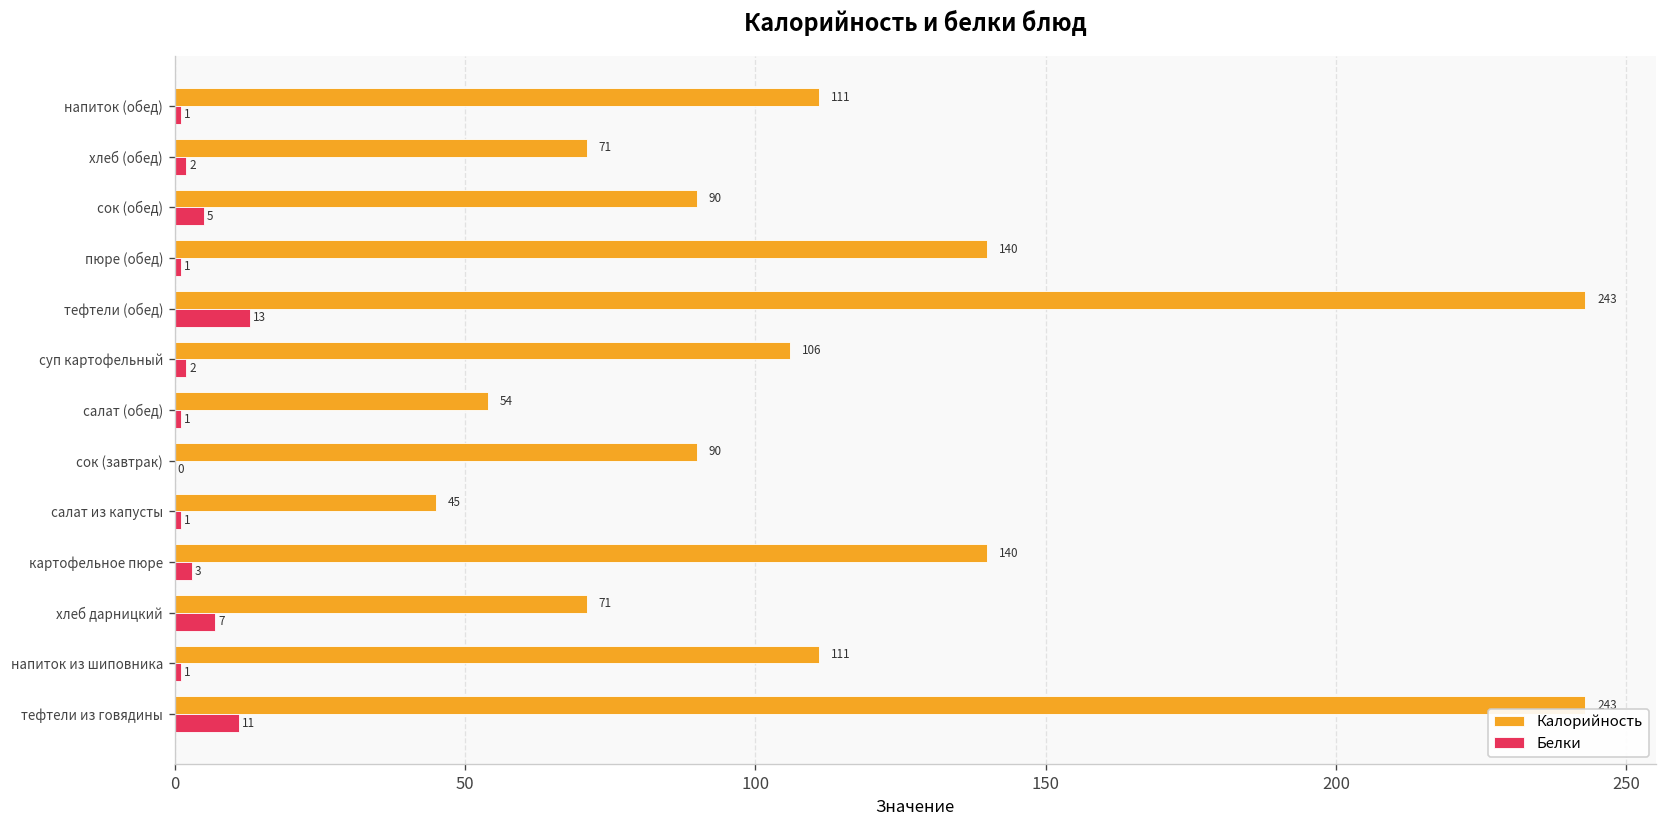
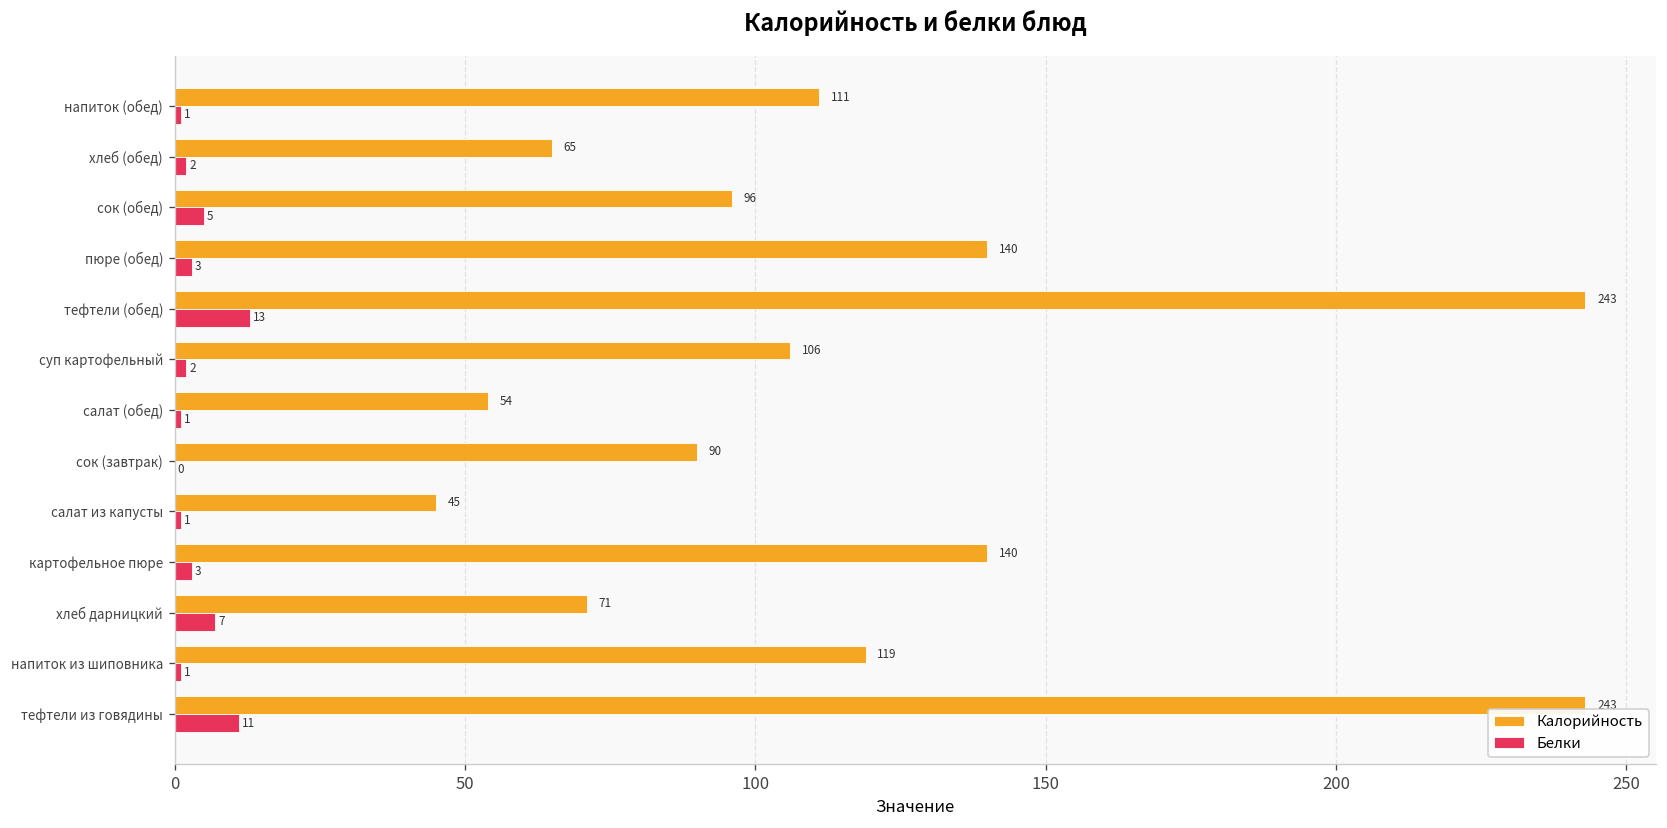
  {
    "Калорийность": {
      "напиток (обед)": 111,
-     "хлеб (обед)": 71,
-     "сок (обед)": 90,
+     "хлеб (обед)": 65,
+     "сок (обед)": 96,
      "пюре (обед)": 140,
      "тефтели (обед)": 243,
      "суп картофельный": 106,
      "салат (обед)": 54,
      "сок (завтрак)": 90,
      "салат из капусты": 45,
      "картофельное пюре": 140,
      "хлеб дарницкий": 71,
-     "напиток из шиповника": 111
+     "напиток из шиповника": 119
    },
    "Белки": {
      "напиток (обед)": 1,
      "хлеб (обед)": 2,
      "сок (обед)": 5,
-     "пюре (обед)": 1,
+     "пюре (обед)": 3,
      "тефтели (обед)": 13,
      "суп картофельный": 2,
      "салат (обед)": 1,
      "сок (завтрак)": 0,
      "салат из капусты": 1,
      "картофельное пюре": 3,
      "хлеб дарницкий": 7,
      "напиток из шиповника": 1,
      "тефтели из говядины": 11
    }
  }
